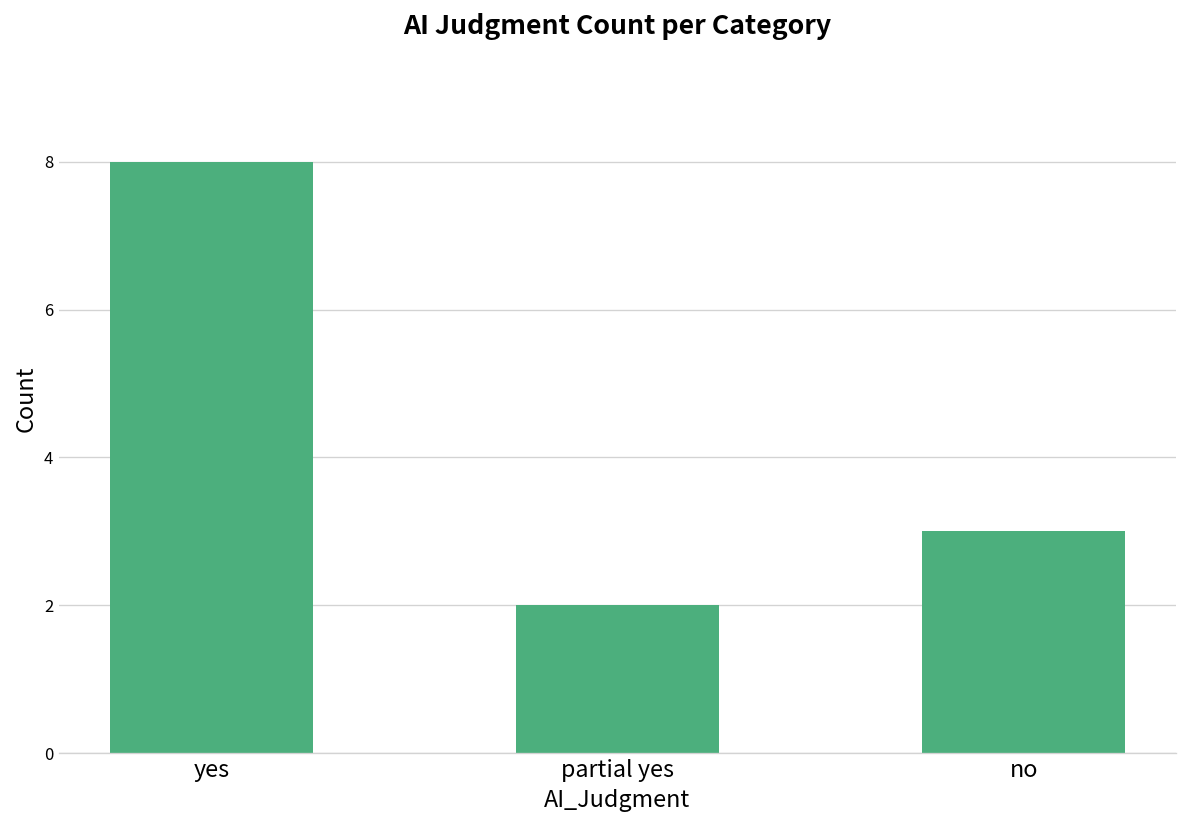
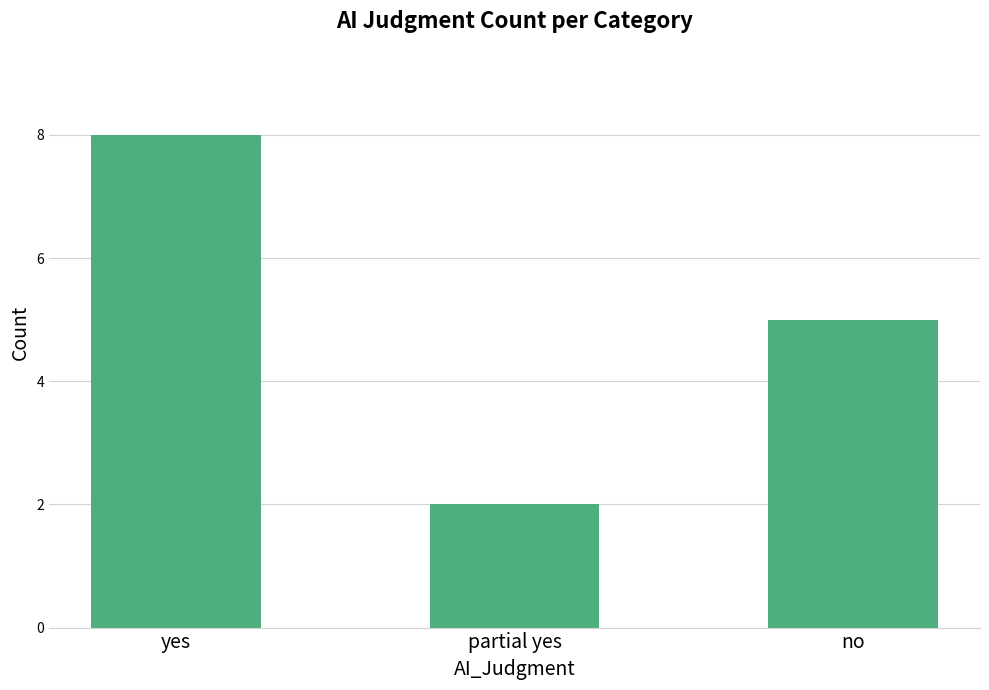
  {
    "yes": 8,
    "partial yes": 2,
-   "no": 3
+   "no": 5
  }
